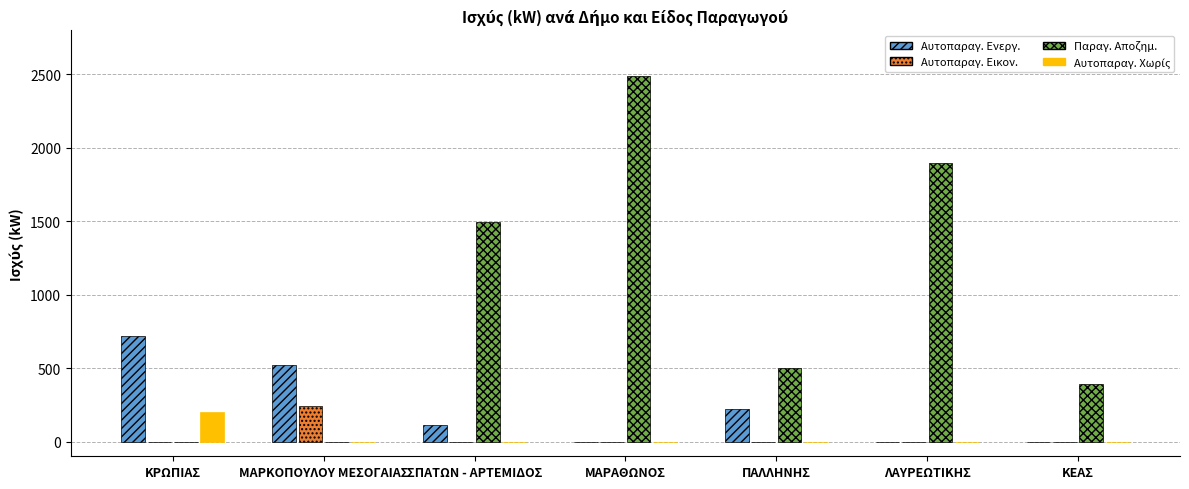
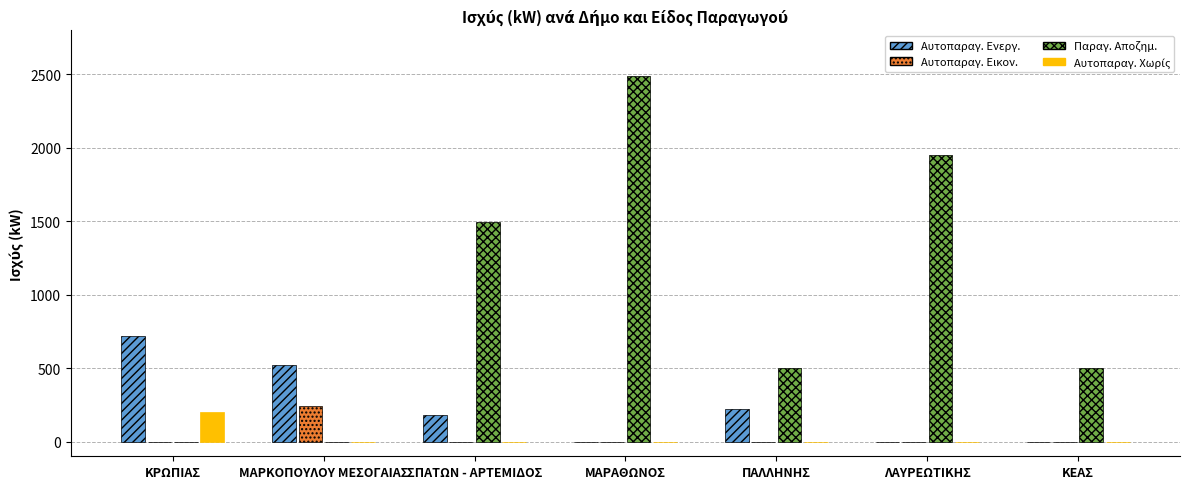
  {
    "Αυτοπαραγ. Ενεργ.": {
      "ΚΡΩΠΙΑΣ": 720,
      "ΜΑΡΚΟΠΟΥΛΟΥ ΜΕΣΟΓΑΙΑΣ": 520,
-     "ΣΠΑΤΩΝ - ΑΡΤΕΜΙΔΟΣ": 110,
+     "ΣΠΑΤΩΝ - ΑΡΤΕΜΙΔΟΣ": 180,
      "ΜΑΡΑΘΩΝΟΣ": 0,
      "ΠΑΛΛΗΝΗΣ": 220,
      "ΛΑΥΡΕΩΤΙΚΗΣ": 0,
      "ΚΕΑΣ": 0
    },
    "Αυτοπαραγ. Εικον.": {
      "ΚΡΩΠΙΑΣ": 0,
      "ΜΑΡΚΟΠΟΥΛΟΥ ΜΕΣΟΓΑΙΑΣ": 240,
      "ΣΠΑΤΩΝ - ΑΡΤΕΜΙΔΟΣ": 0,
      "ΜΑΡΑΘΩΝΟΣ": 0,
      "ΠΑΛΛΗΝΗΣ": 0,
      "ΛΑΥΡΕΩΤΙΚΗΣ": 0,
      "ΚΕΑΣ": 0
    },
    "Παραγ. Αποζημ.": {
      "ΚΡΩΠΙΑΣ": 0,
      "ΜΑΡΚΟΠΟΥΛΟΥ ΜΕΣΟΓΑΙΑΣ": 0,
      "ΣΠΑΤΩΝ - ΑΡΤΕΜΙΔΟΣ": 1500,
      "ΜΑΡΑΘΩΝΟΣ": 2490,
      "ΠΑΛΛΗΝΗΣ": 500,
-     "ΛΑΥΡΕΩΤΙΚΗΣ": 1900,
-     "ΚΕΑΣ": 390
+     "ΛΑΥΡΕΩΤΙΚΗΣ": 1950,
+     "ΚΕΑΣ": 500
    },
    "Αυτοπαραγ. Χωρίς": {
      "ΚΡΩΠΙΑΣ": 200,
      "ΜΑΡΚΟΠΟΥΛΟΥ ΜΕΣΟΓΑΙΑΣ": 0,
      "ΣΠΑΤΩΝ - ΑΡΤΕΜΙΔΟΣ": 0,
      "ΜΑΡΑΘΩΝΟΣ": 0,
      "ΠΑΛΛΗΝΗΣ": 0,
      "ΛΑΥΡΕΩΤΙΚΗΣ": 0,
      "ΚΕΑΣ": 0
    }
  }
